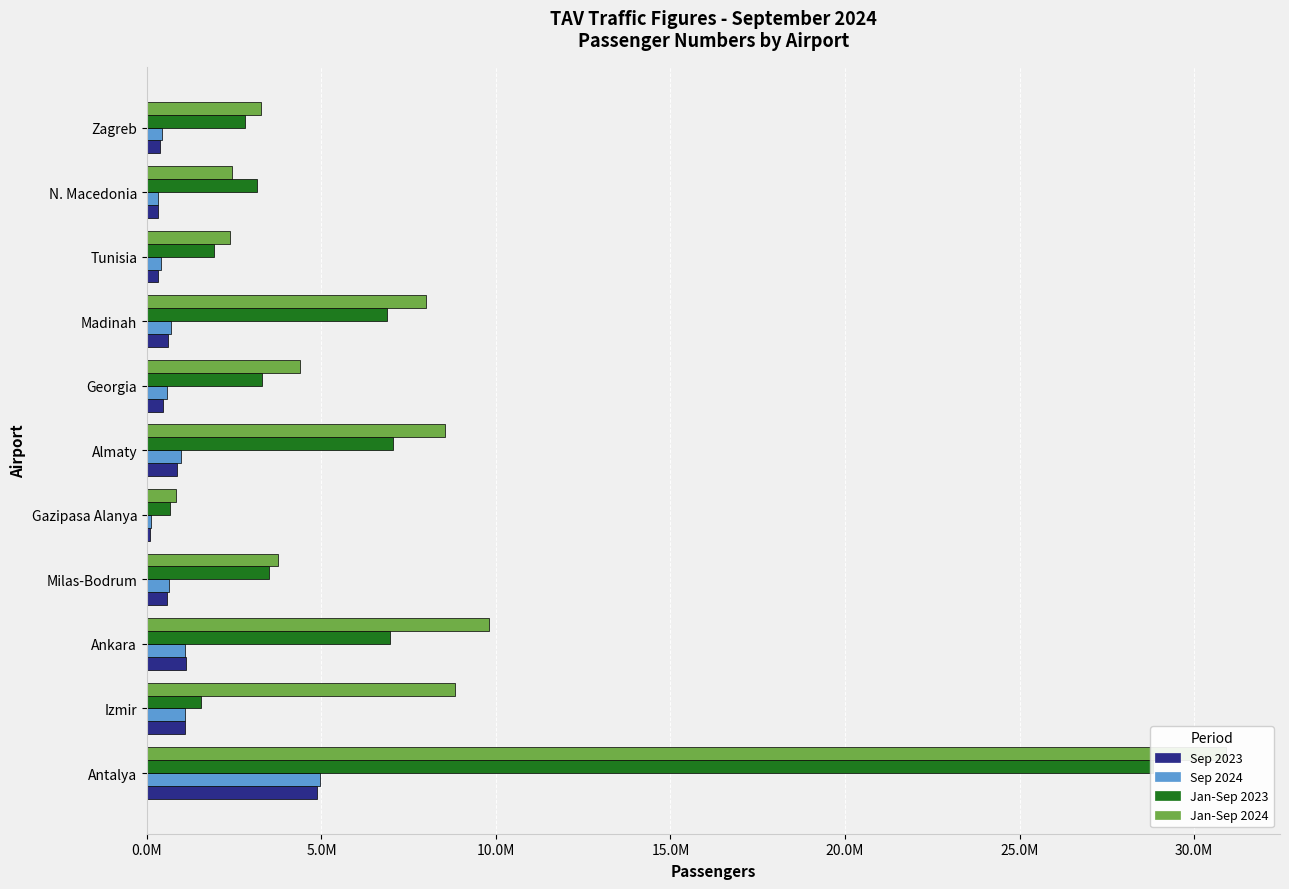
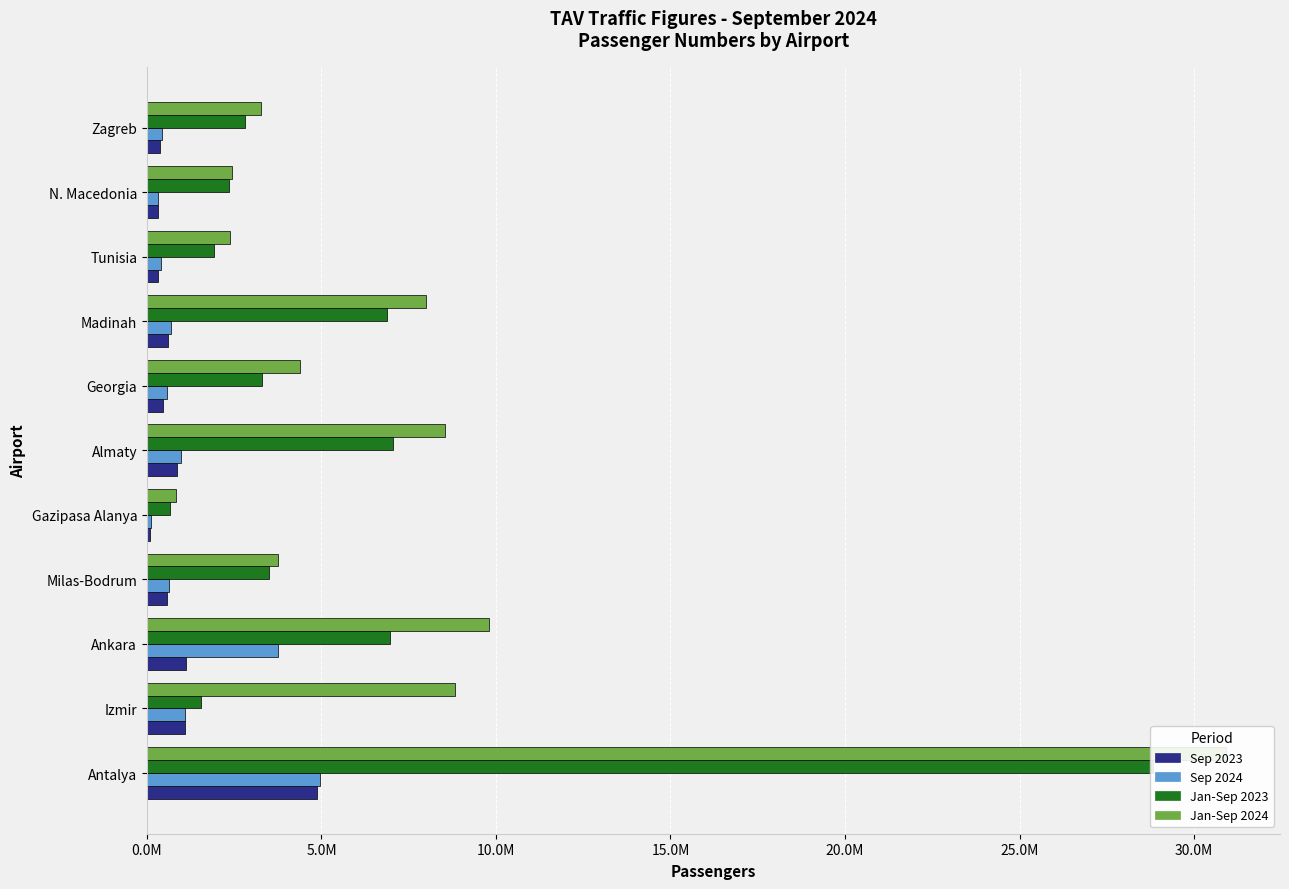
  {
    "Sep 2023": {
      "Zagreb": 400000,
      "N. Macedonia": 300000,
      "Tunisia": 300000,
      "Madinah": 600000,
      "Georgia": 500000,
      "Almaty": 900000,
      "Gazipasa Alanya": 100000,
      "Milas-Bodrum": 600000,
      "Ankara": 1100000,
      "Izmir": 1100000,
      "Antalya": 4900000
    },
    "Sep 2024": {
      "Zagreb": 400000,
      "N. Macedonia": 300000,
      "Tunisia": 400000,
      "Madinah": 700000,
      "Georgia": 600000,
      "Almaty": 1000000,
      "Gazipasa Alanya": 100000,
      "Milas-Bodrum": 600000,
-     "Ankara": 1100000,
+     "Ankara": 3800000,
      "Izmir": 1100000,
      "Antalya": 4900000
    },
    "Jan-Sep 2023": {
      "Zagreb": 2800000,
-     "N. Macedonia": 3100000,
+     "N. Macedonia": 2400000,
      "Tunisia": 1900000,
      "Madinah": 6900000,
      "Georgia": 3300000,
      "Almaty": 7000000,
      "Gazipasa Alanya": 700000,
      "Milas-Bodrum": 3500000,
      "Ankara": 7000000,
      "Izmir": 1500000
    },
    "Jan-Sep 2024": {
      "Zagreb": 3300000,
      "N. Macedonia": 2400000,
      "Tunisia": 2400000,
      "Madinah": 8000000,
      "Georgia": 4400000,
      "Almaty": 8500000,
      "Gazipasa Alanya": 800000,
      "Milas-Bodrum": 3700000,
      "Ankara": 9800000,
      "Izmir": 8800000
    }
  }
